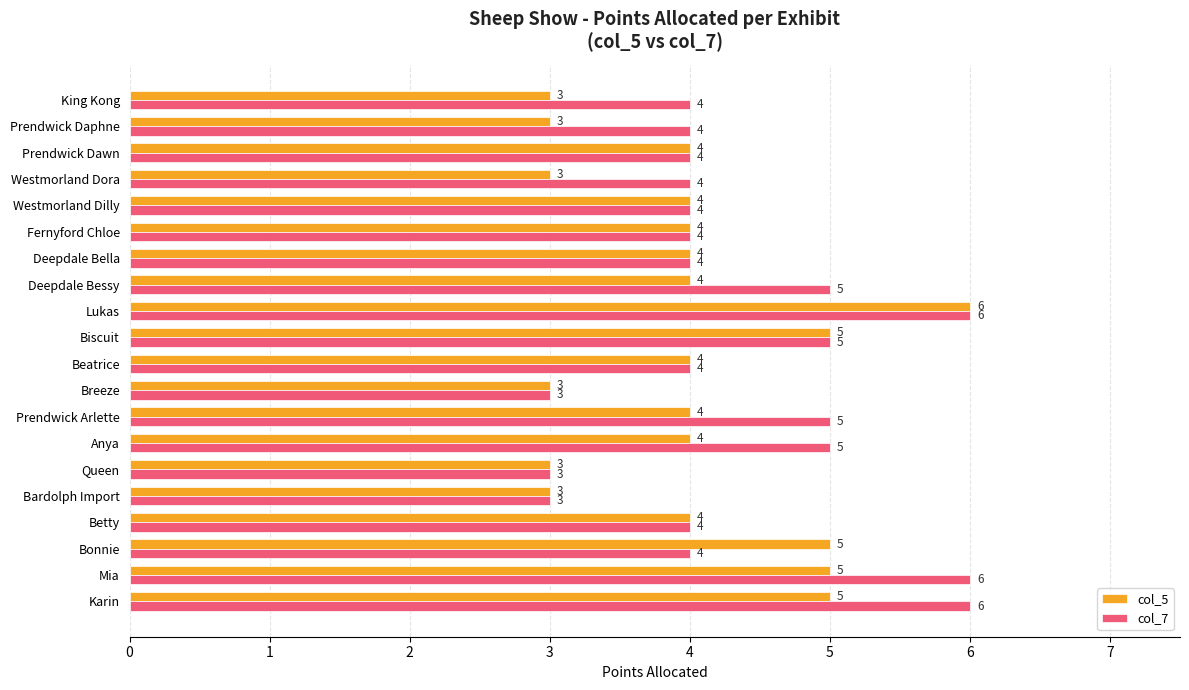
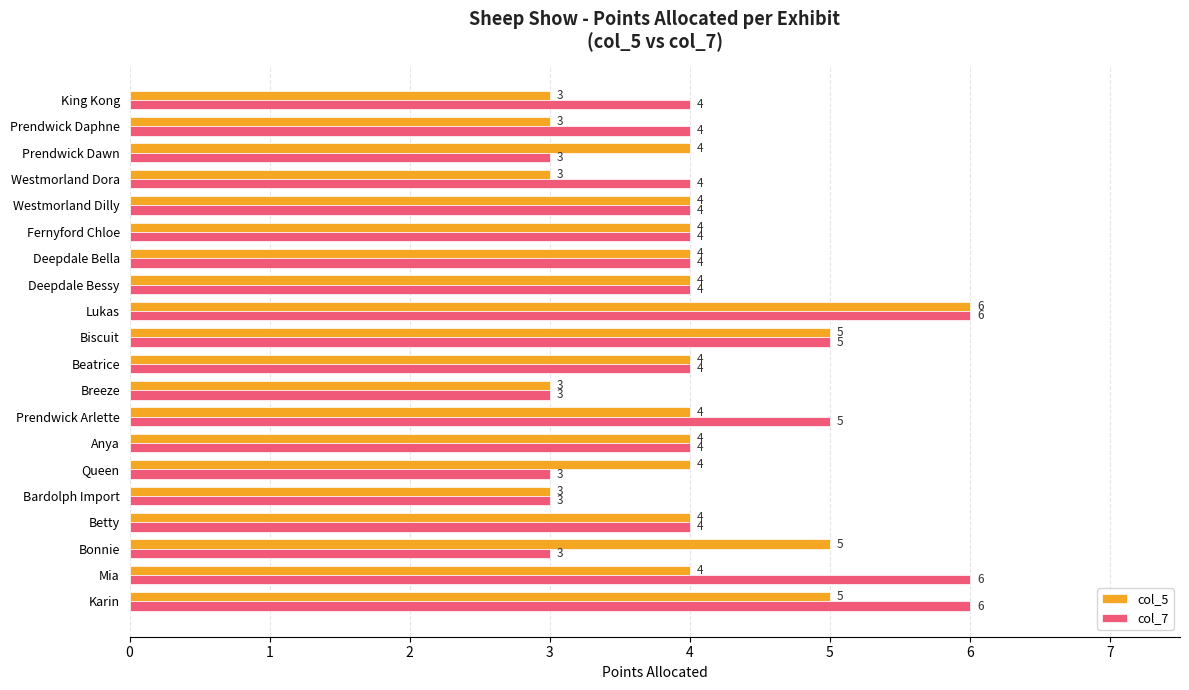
  {
    "col_5": {
      "King Kong": 3,
      "Prendwick Daphne": 3,
      "Westmorland Dora": 3,
      "Deepdale Bessy": 4,
      "Prendwick Arlette": 4,
      "Anya": 4,
-     "Queen": 3,
+     "Queen": 4,
      "Bonnie": 5,
-     "Mia": 5,
+     "Mia": 4,
      "Karin": 5
    },
    "col_7": {
      "King Kong": 4,
      "Prendwick Daphne": 4,
-     "Prendwick Dawn": 4,
+     "Prendwick Dawn": 3,
      "Westmorland Dora": 4,
-     "Deepdale Bessy": 5,
+     "Deepdale Bessy": 4,
      "Prendwick Arlette": 5,
-     "Anya": 5,
-     "Bonnie": 4,
+     "Anya": 4,
+     "Bonnie": 3,
      "Mia": 6,
      "Karin": 6
    }
  }
